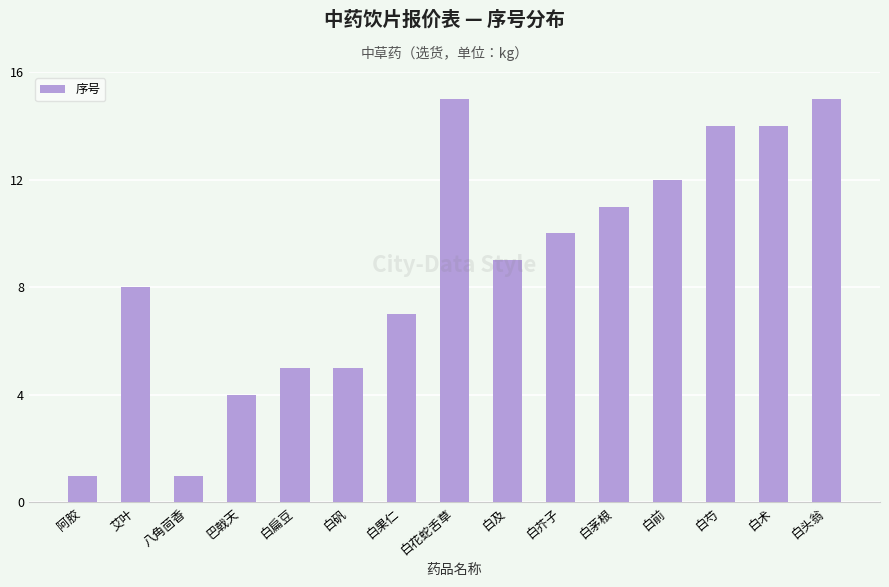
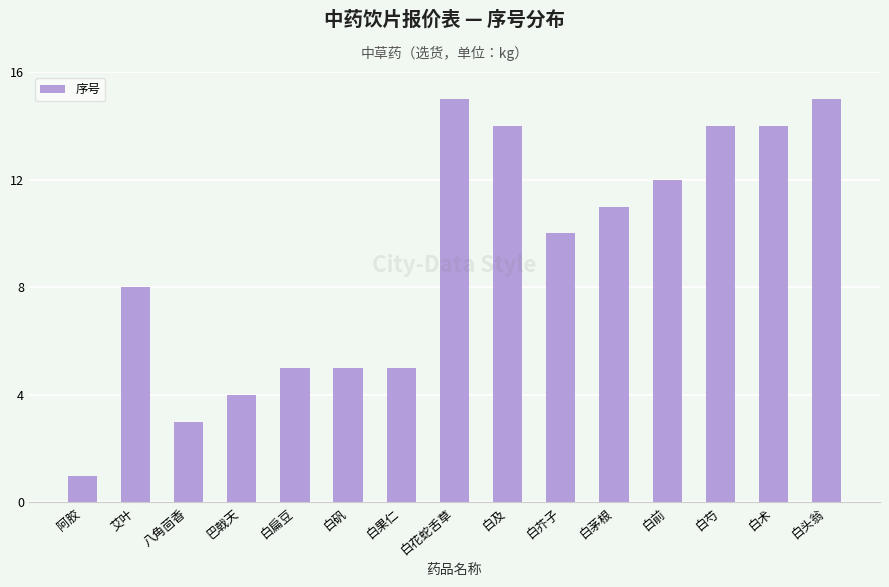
  {
    "阿胶": 1,
    "艾叶": 8,
-   "八角茴香": 1,
+   "八角茴香": 3,
    "巴戟天": 4,
    "白扁豆": 5,
    "白矾": 5,
-   "白果仁": 7,
+   "白果仁": 5,
    "白花蛇舌草": 15,
-   "白及": 9,
+   "白及": 14,
    "白芥子": 10,
    "白茅根": 11,
    "白前": 12,
    "白芍": 14,
    "白术": 14,
    "白头翁": 15
  }
